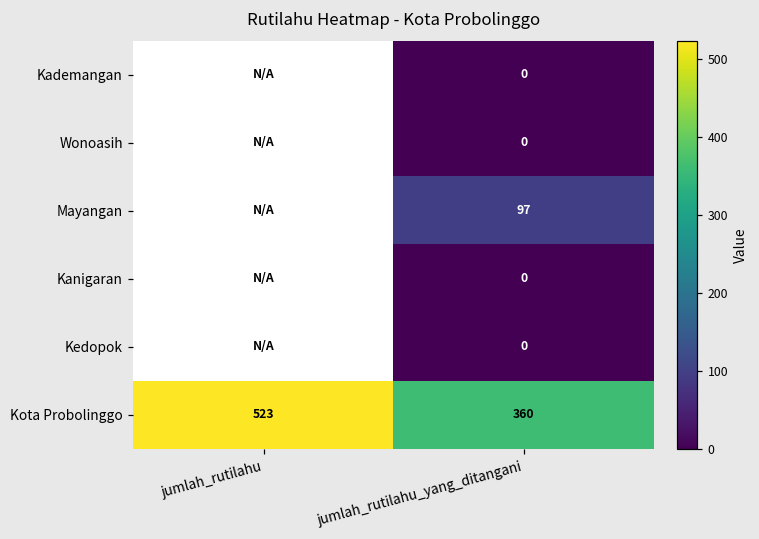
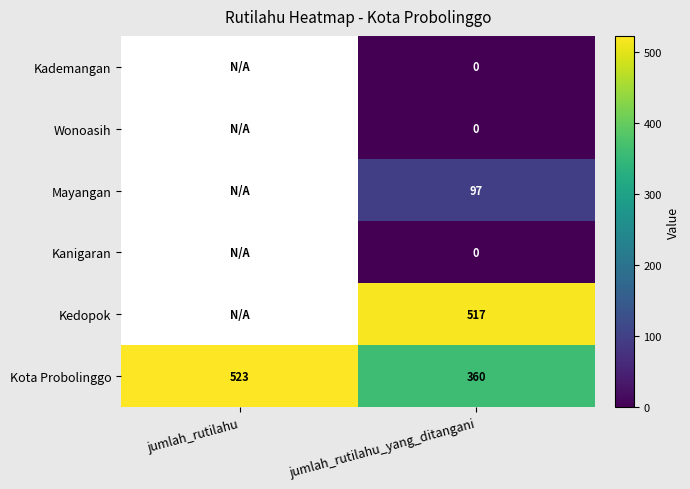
  {
    "Kademangan": {
      "jumlah_rutilahu_yang_ditangani": 0
    },
    "Wonoasih": {
      "jumlah_rutilahu_yang_ditangani": 0
    },
    "Mayangan": {
      "jumlah_rutilahu_yang_ditangani": 97
    },
    "Kanigaran": {
      "jumlah_rutilahu_yang_ditangani": 0
    },
    "Kedopok": {
-     "jumlah_rutilahu_yang_ditangani": 0
+     "jumlah_rutilahu_yang_ditangani": 517
    },
    "Kota Probolinggo": {
      "jumlah_rutilahu": 523,
      "jumlah_rutilahu_yang_ditangani": 360
    }
  }
